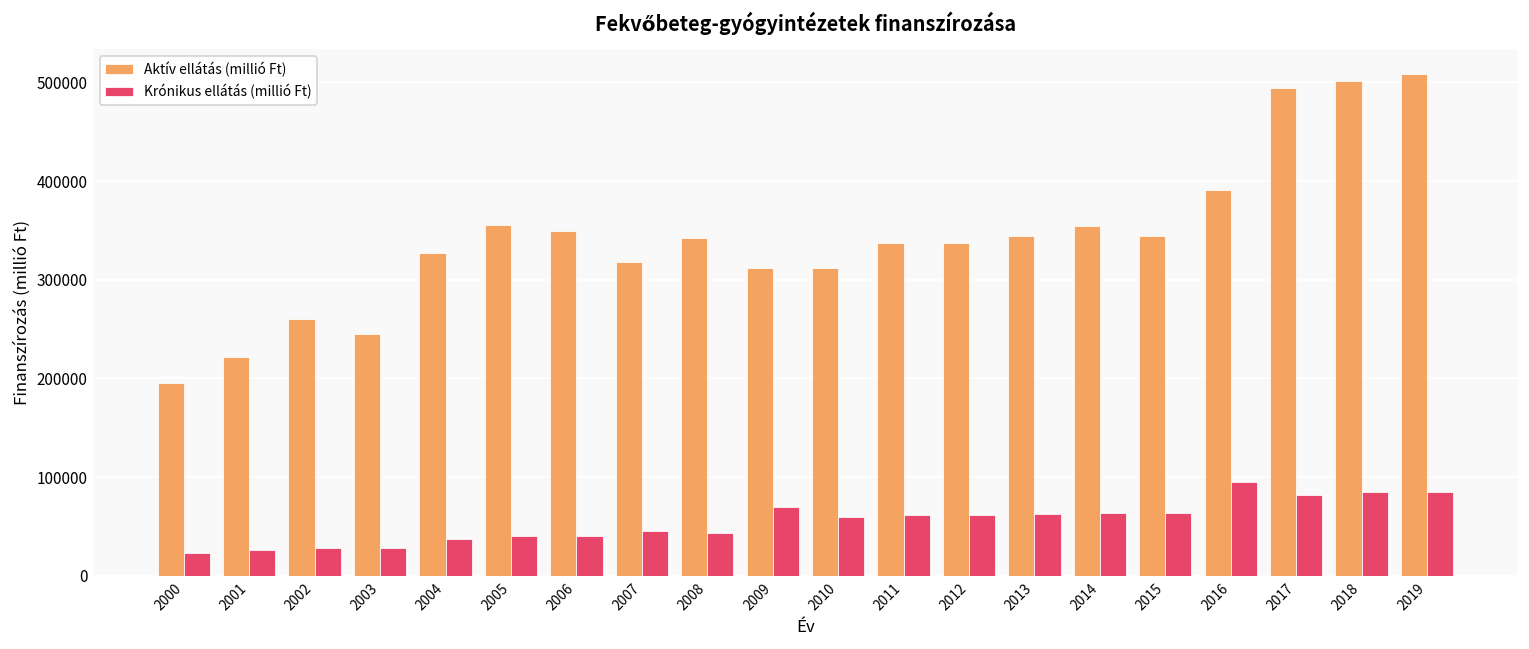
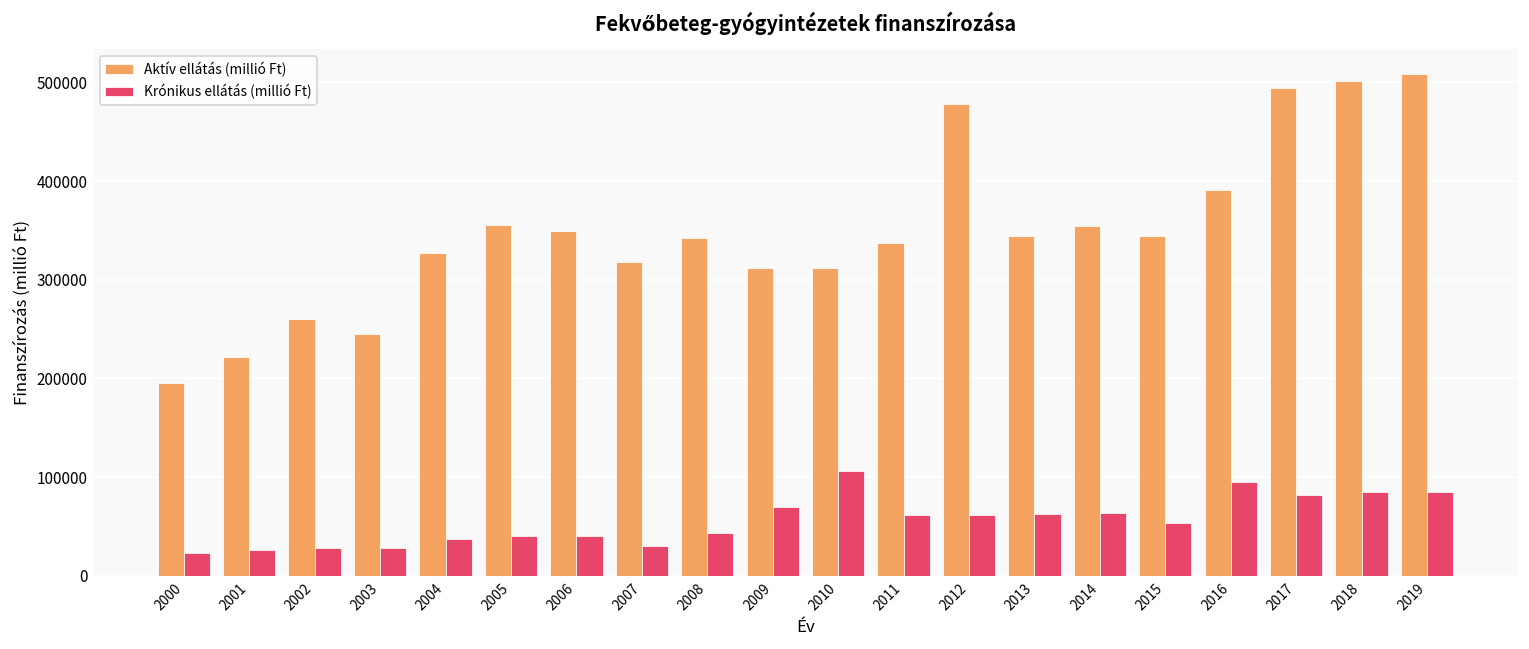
  {
    "Aktív ellátás (millió Ft)": {
      "2000": 200000,
      "2001": 220000,
      "2002": 260000,
      "2003": 250000,
      "2004": 330000,
      "2005": 360000,
      "2006": 350000,
      "2007": 320000,
      "2008": 340000,
      "2009": 310000,
      "2010": 310000,
      "2011": 340000,
-     "2012": 340000,
+     "2012": 480000,
      "2013": 340000,
      "2014": 350000,
      "2015": 340000,
      "2016": 390000,
      "2017": 490000,
      "2018": 500000,
      "2019": 510000
    },
    "Krónikus ellátás (millió Ft)": {
      "2000": 20000,
      "2001": 30000,
      "2002": 30000,
      "2003": 30000,
      "2004": 40000,
      "2005": 40000,
      "2006": 40000,
-     "2007": 50000,
+     "2007": 30000,
      "2008": 40000,
      "2009": 70000,
-     "2010": 60000,
+     "2010": 110000,
      "2011": 60000,
      "2012": 60000,
      "2013": 60000,
      "2014": 60000,
-     "2015": 60000,
+     "2015": 50000,
      "2016": 90000,
      "2017": 80000,
      "2018": 80000,
      "2019": 80000
    }
  }
